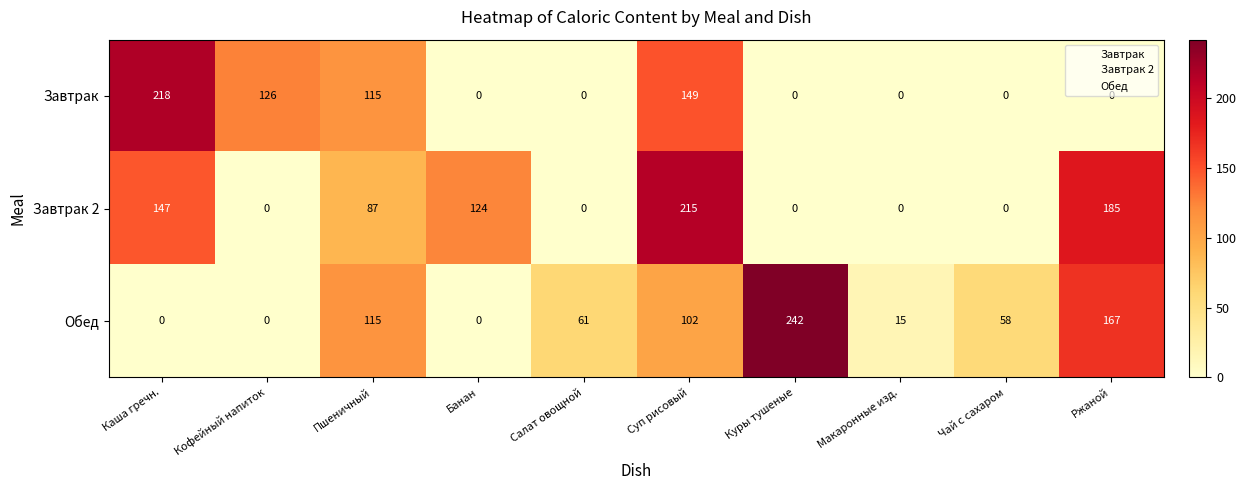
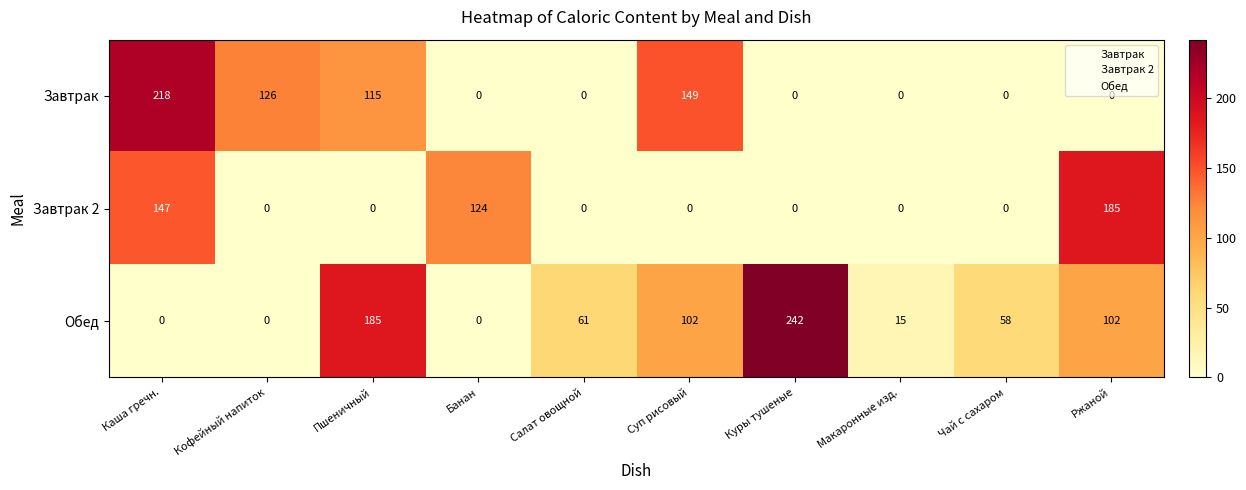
  {
    "Завтрак": {
      "Каша гречн.": 218,
      "Кофейный напиток": 126,
      "Пшеничный": 115,
      "Банан": 0,
      "Салат овощной": 0,
      "Суп рисовый": 149,
      "Куры тушеные": 0,
      "Макаронные изд.": 0,
      "Чай с сахаром": 0
    },
    "Завтрак 2": {
      "Каша гречн.": 147,
      "Кофейный напиток": 0,
-     "Пшеничный": 87,
+     "Пшеничный": 0,
      "Банан": 124,
      "Салат овощной": 0,
-     "Суп рисовый": 215,
+     "Суп рисовый": 0,
      "Куры тушеные": 0,
      "Макаронные изд.": 0,
      "Чай с сахаром": 0,
      "Ржаной": 185
    },
    "Обед": {
      "Каша гречн.": 0,
      "Кофейный напиток": 0,
-     "Пшеничный": 115,
+     "Пшеничный": 185,
      "Банан": 0,
      "Салат овощной": 61,
      "Суп рисовый": 102,
      "Куры тушеные": 242,
      "Макаронные изд.": 15,
      "Чай с сахаром": 58,
-     "Ржаной": 167
+     "Ржаной": 102
    }
  }
